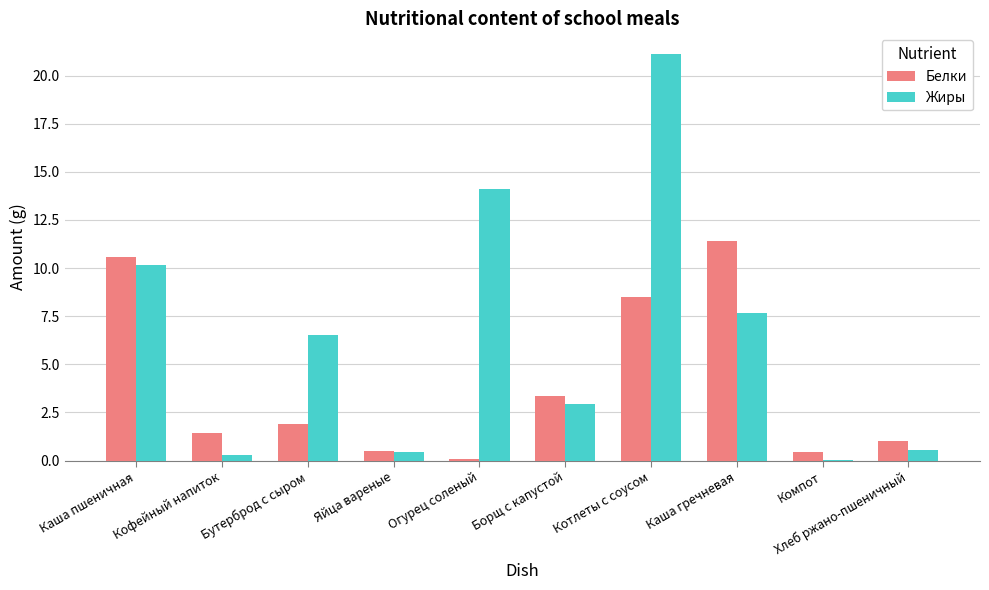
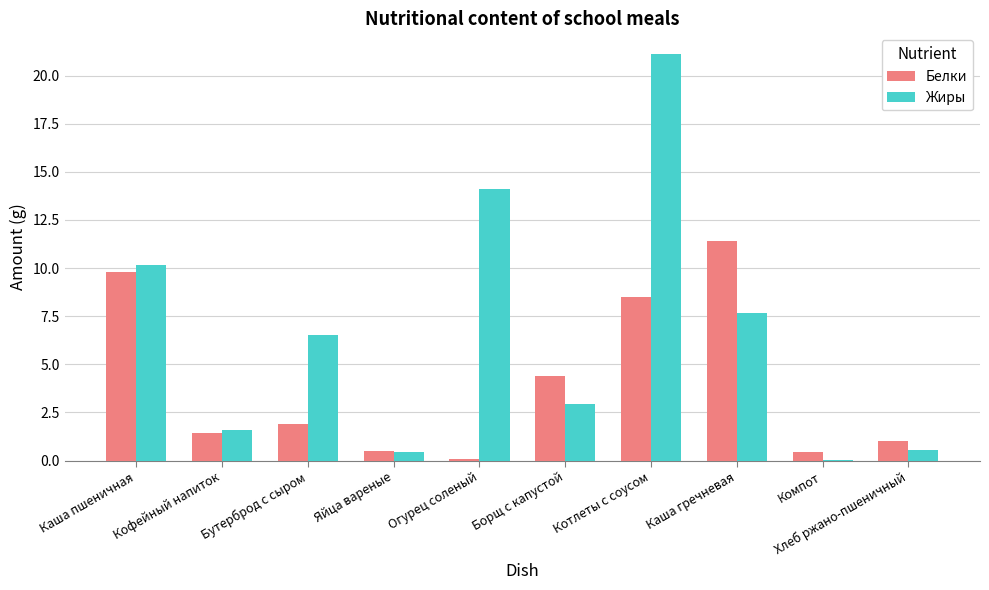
  {
    "Белки": {
-     "Каша пшеничная": 10.6,
+     "Каша пшеничная": 9.8,
      "Кофейный напиток": 1.5,
      "Бутерброд с сыром": 1.9,
      "Яйца вареные": 0.5,
-     "Борщ с капустой": 3.4,
+     "Борщ с капустой": 4.4,
      "Котлеты с соусом": 8.5,
      "Каша гречневая": 11.4,
      "Компот": 0.4,
      "Хлеб ржано-пшеничный": 1.0
    },
    "Жиры": {
      "Каша пшеничная": 10.2,
-     "Кофейный напиток": 0.3,
+     "Кофейный напиток": 1.6,
      "Бутерброд с сыром": 6.5,
      "Яйца вареные": 0.5,
      "Огурец соленый": 14.1,
      "Борщ с капустой": 2.9,
      "Котлеты с соусом": 21.1,
      "Каша гречневая": 7.7,
      "Хлеб ржано-пшеничный": 0.6
    }
  }
